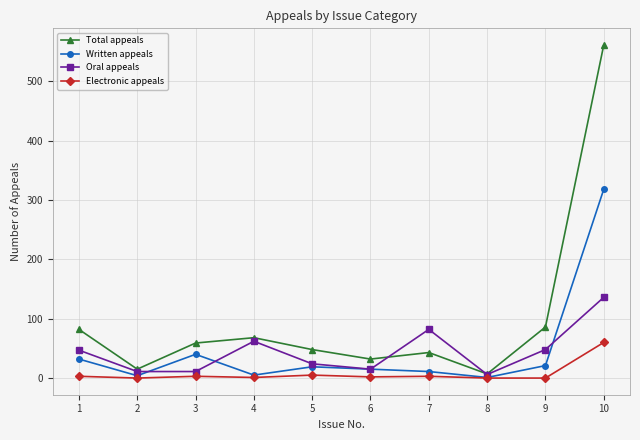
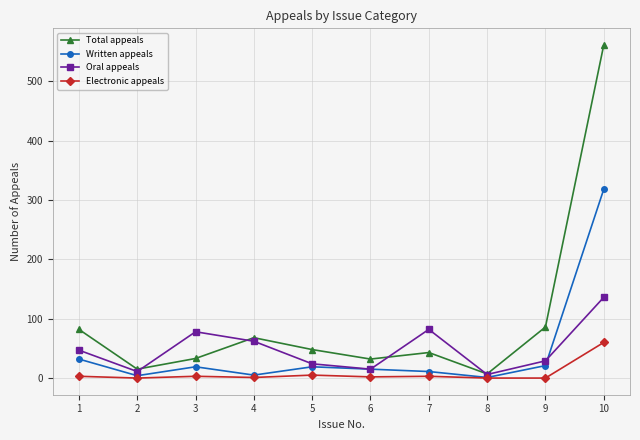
  {
    "Total appeals": {
      "1": 80,
-     "3": 60,
+     "3": 30,
      "4": 70,
      "5": 50,
      "6": 30,
      "7": 40,
      "9": 90,
      "10": 560
    },
    "Written appeals": {
      "1": 30,
-     "3": 40,
+     "3": 20,
      "5": 20,
      "7": 10,
      "9": 20,
      "10": 320
    },
    "Oral appeals": {
      "1": 50,
-     "3": 10,
+     "3": 80,
      "4": 60,
      "5": 20,
      "7": 80,
-     "9": 50,
+     "9": 30,
      "10": 140
    },
    "Electronic appeals": {
      "1": 0,
      "3": 0,
      "5": 10,
      "6": 0,
      "7": 0,
      "9": 0,
      "10": 60
    }
  }
